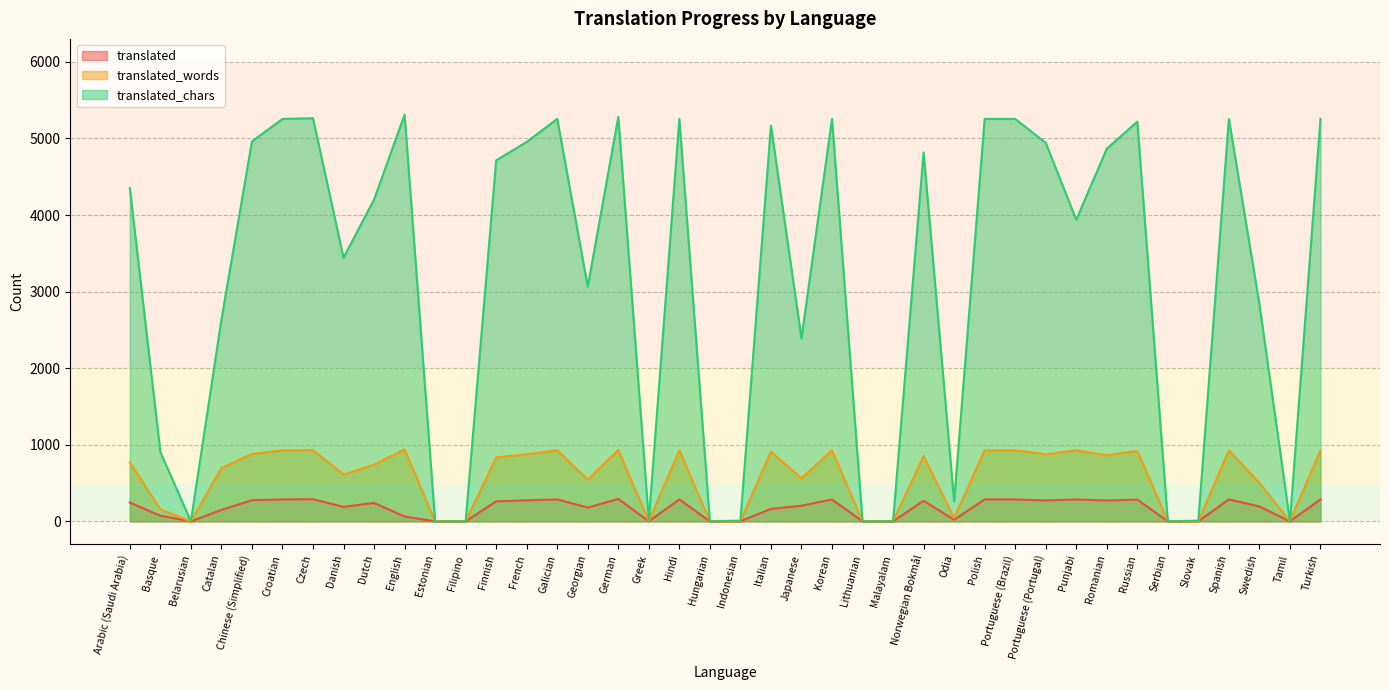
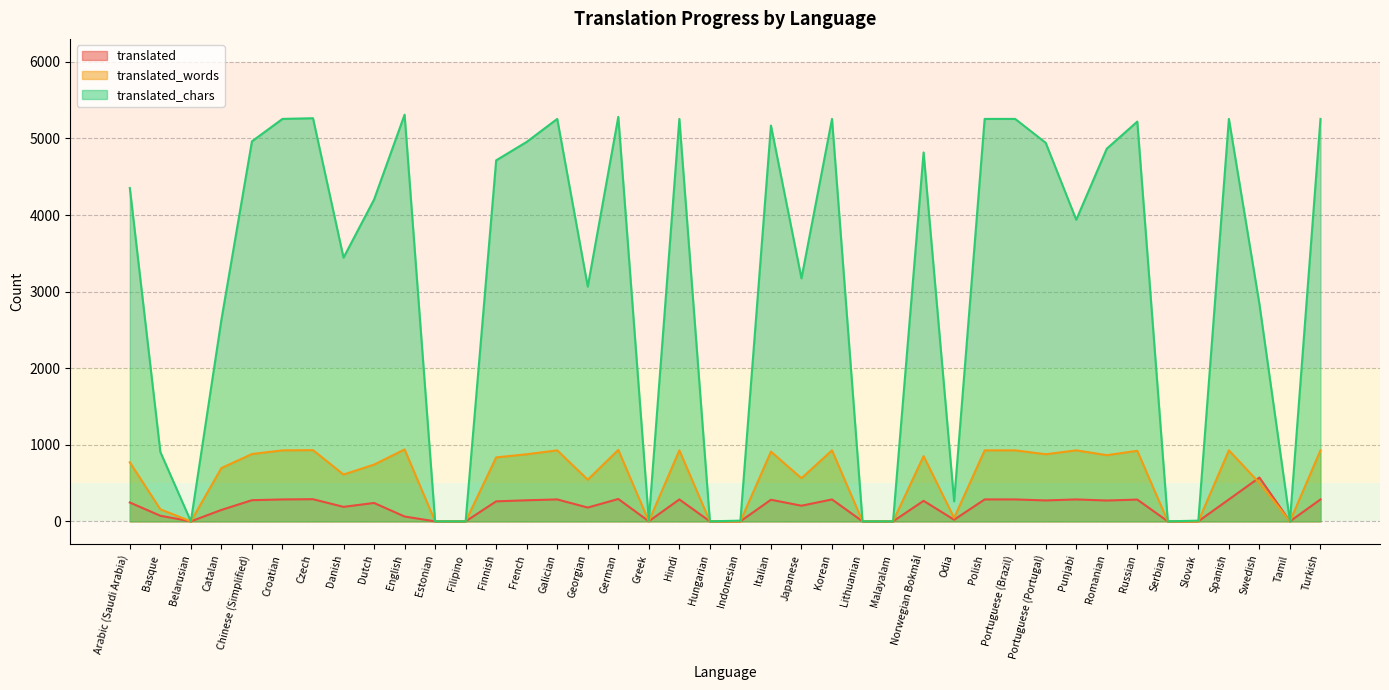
  {
    "translated": {
      "Arabic (Saudi Arabia)": 200,
      "Basque": 100,
      "Catalan": 100,
      "Chinese (Simplified)": 300,
      "Croatian": 300,
      "Czech": 300,
      "Danish": 200,
      "Dutch": 200,
      "English": 100,
      "Finnish": 300,
      "French": 300,
      "Galician": 300,
      "Georgian": 200,
      "German": 300,
      "Hindi": 300,
-     "Italian": 200,
+     "Italian": 300,
      "Japanese": 200,
      "Korean": 300,
      "Norwegian Bokmål": 300,
      "Polish": 300,
      "Portuguese (Brazil)": 300,
      "Portuguese (Portugal)": 300,
      "Punjabi": 300,
      "Romanian": 300,
      "Russian": 300,
      "Spanish": 300,
-     "Swedish": 200,
+     "Swedish": 600,
      "Turkish": 300
    },
    "translated_words": {
      "Arabic (Saudi Arabia)": 800,
      "Basque": 200,
      "Catalan": 700,
      "Chinese (Simplified)": 900,
      "Croatian": 900,
      "Czech": 900,
      "Danish": 600,
      "Dutch": 700,
      "English": 900,
      "Finnish": 800,
      "French": 900,
      "Galician": 900,
      "Georgian": 500,
      "German": 900,
      "Hindi": 900,
      "Italian": 900,
      "Japanese": 600,
      "Korean": 900,
      "Norwegian Bokmål": 900,
      "Polish": 900,
      "Portuguese (Brazil)": 900,
      "Portuguese (Portugal)": 900,
      "Punjabi": 900,
      "Romanian": 900,
      "Russian": 900,
      "Spanish": 900,
      "Swedish": 500,
      "Turkish": 900
    },
    "translated_chars": {
      "Arabic (Saudi Arabia)": 4400,
      "Basque": 900,
      "Catalan": 2600,
      "Chinese (Simplified)": 5000,
      "Croatian": 5300,
      "Czech": 5300,
      "Danish": 3400,
      "Dutch": 4200,
      "English": 5300,
      "Finnish": 4700,
      "French": 5000,
      "Galician": 5300,
      "Georgian": 3100,
      "German": 5300,
      "Hindi": 5300,
      "Italian": 5200,
-     "Japanese": 2400,
+     "Japanese": 3200,
      "Korean": 5300,
      "Norwegian Bokmål": 4800,
      "Odia": 300,
      "Polish": 5300,
      "Portuguese (Brazil)": 5300,
      "Portuguese (Portugal)": 4900,
      "Punjabi": 3900,
      "Romanian": 4900,
      "Russian": 5200,
      "Spanish": 5300,
      "Swedish": 2800,
      "Turkish": 5300
    }
  }
